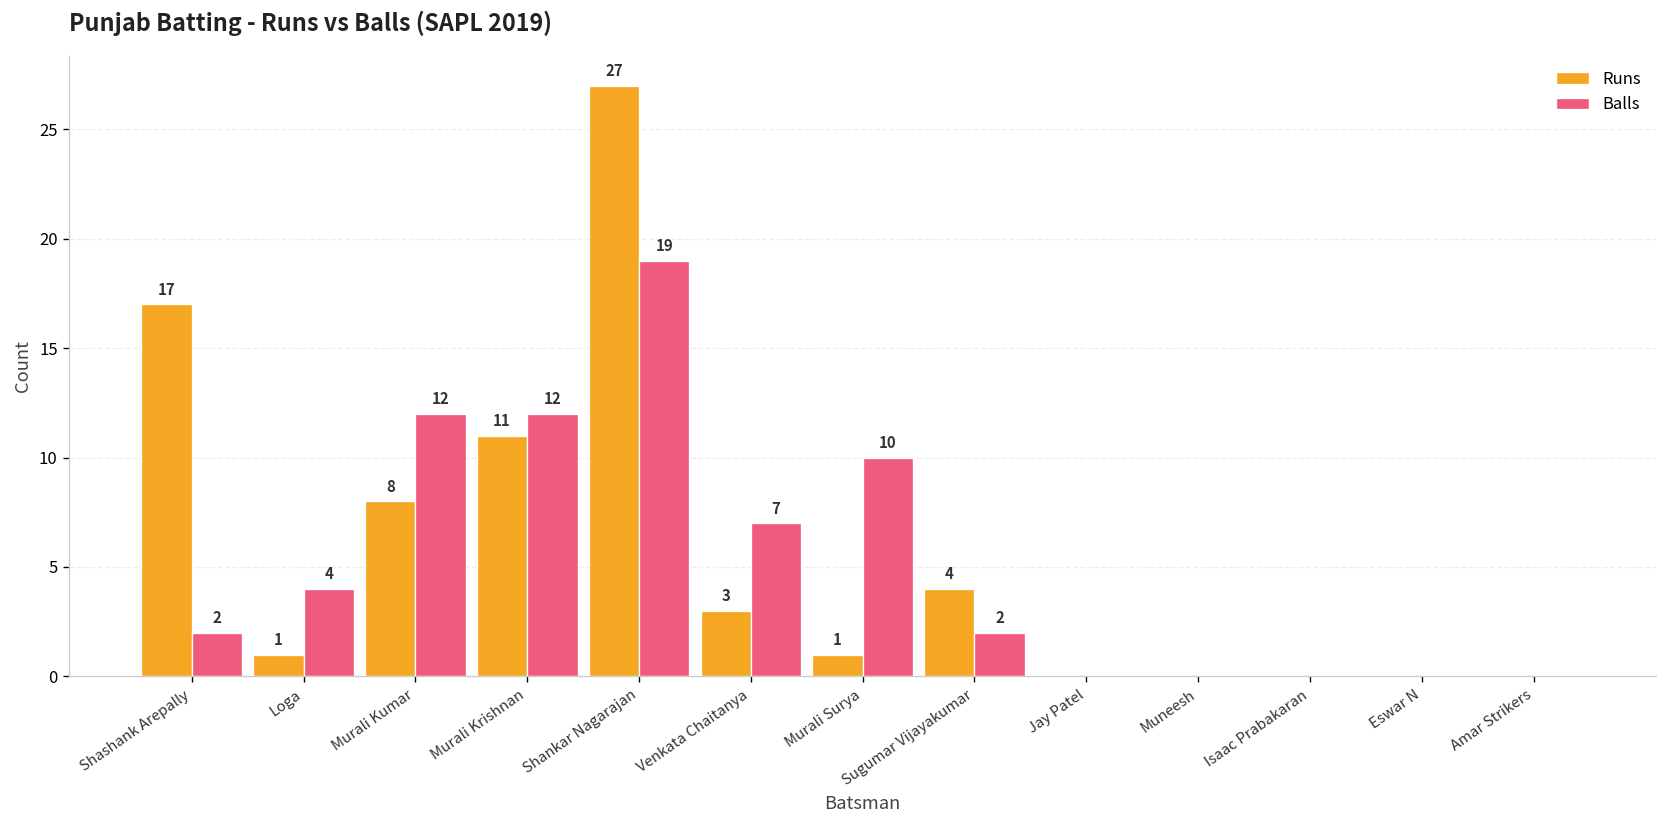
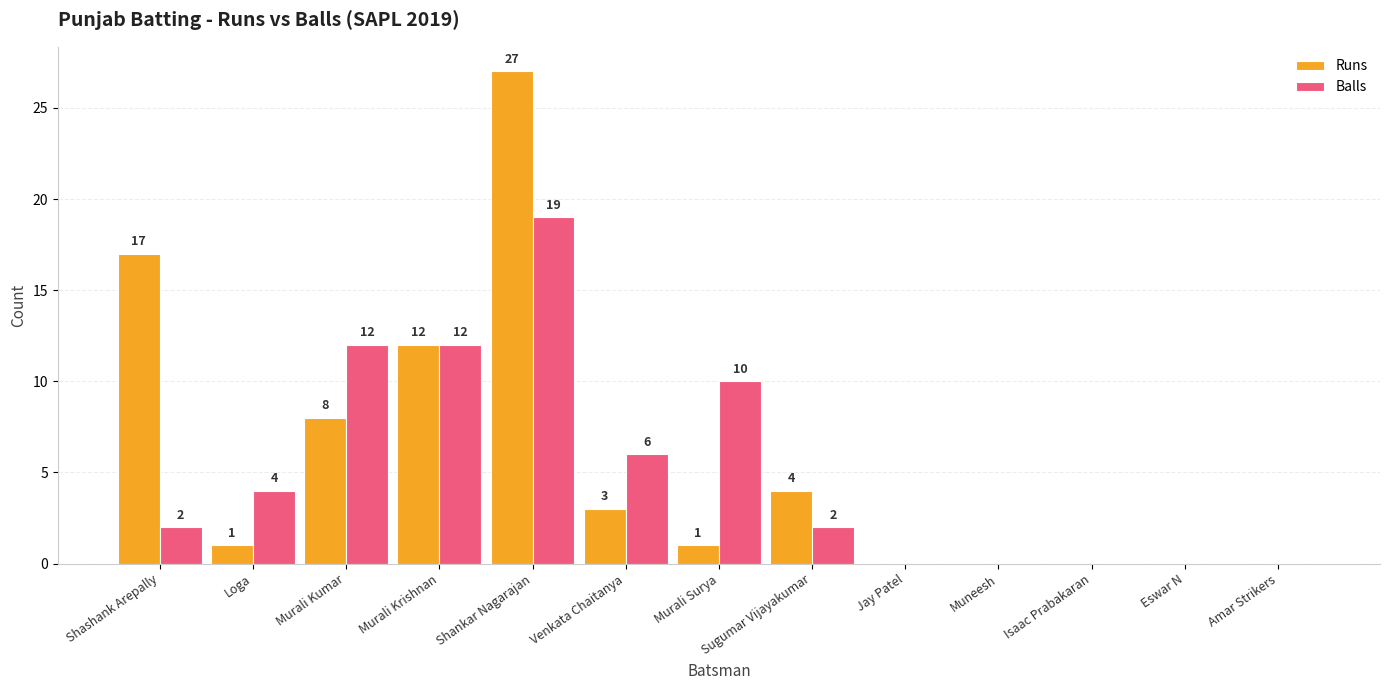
  {
    "Runs": {
      "Shashank Arepally": 17,
      "Loga": 1,
      "Murali Kumar": 8,
-     "Murali Krishnan": 11,
+     "Murali Krishnan": 12,
      "Shankar Nagarajan": 27,
      "Venkata Chaitanya": 3,
      "Murali Surya": 1,
      "Sugumar Vijayakumar": 4
    },
    "Balls": {
      "Shashank Arepally": 2,
      "Loga": 4,
      "Murali Kumar": 12,
      "Murali Krishnan": 12,
      "Shankar Nagarajan": 19,
-     "Venkata Chaitanya": 7,
+     "Venkata Chaitanya": 6,
      "Murali Surya": 10,
      "Sugumar Vijayakumar": 2
    }
  }
